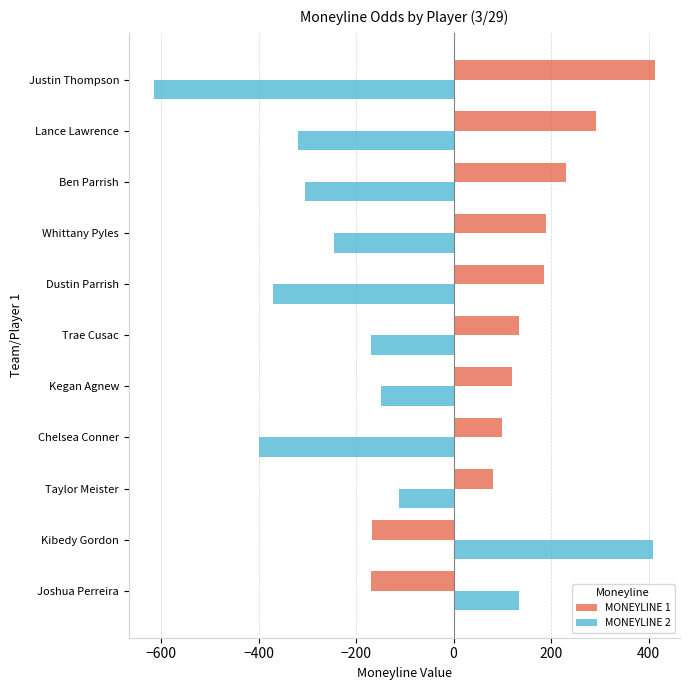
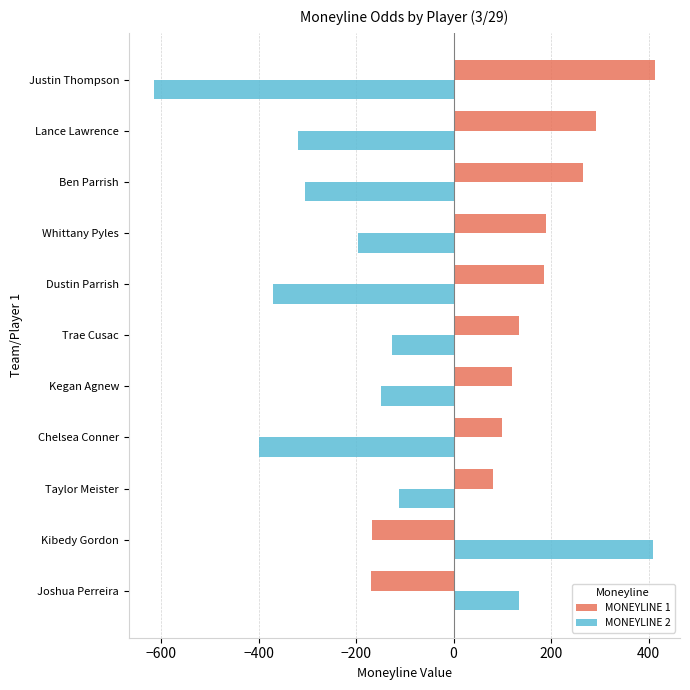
  {
    "MONEYLINE 1": {
      "Justin Thompson": 410,
      "Lance Lawrence": 290,
-     "Ben Parrish": 230,
+     "Ben Parrish": 270,
      "Whittany Pyles": 190,
      "Dustin Parrish": 190,
      "Trae Cusac": 140,
      "Kegan Agnew": 120,
      "Chelsea Conner": 100,
      "Taylor Meister": 80,
      "Kibedy Gordon": -170,
      "Joshua Perreira": -170
    },
    "MONEYLINE 2": {
      "Justin Thompson": -620,
      "Lance Lawrence": -320,
      "Ben Parrish": -310,
-     "Whittany Pyles": -250,
+     "Whittany Pyles": -200,
      "Dustin Parrish": -370,
-     "Trae Cusac": -170,
+     "Trae Cusac": -130,
      "Kegan Agnew": -150,
      "Chelsea Conner": -400,
      "Taylor Meister": -110,
      "Kibedy Gordon": 410,
      "Joshua Perreira": 140
    }
  }
